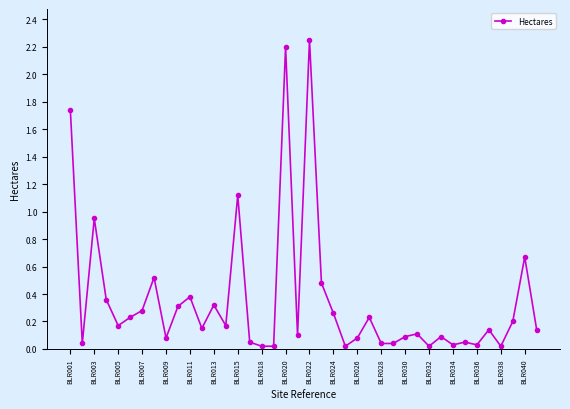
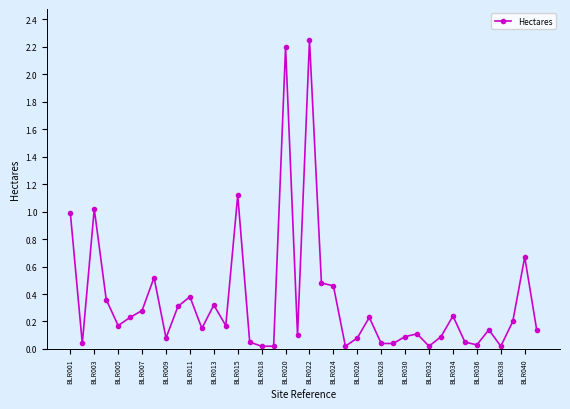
  {
-   "BLR001": 1.74,
-   "BLR003": 0.95,
+   "BLR001": 0.99,
+   "BLR003": 1.02,
    "BLR005": 0.17,
    "BLR007": 0.28,
    "BLR009": 0.08,
    "BLR011": 0.38,
    "BLR013": 0.32,
    "BLR015": 1.12,
    "BLR018": 0.02,
    "BLR020": 2.20,
    "BLR022": 2.25,
-   "BLR024": 0.26,
+   "BLR024": 0.46,
    "BLR026": 0.08,
    "BLR028": 0.04,
    "BLR030": 0.09,
    "BLR032": 0.02,
-   "BLR034": 0.03,
+   "BLR034": 0.24,
    "BLR036": 0.03,
    "BLR038": 0.02,
    "BLR040": 0.67
  }
